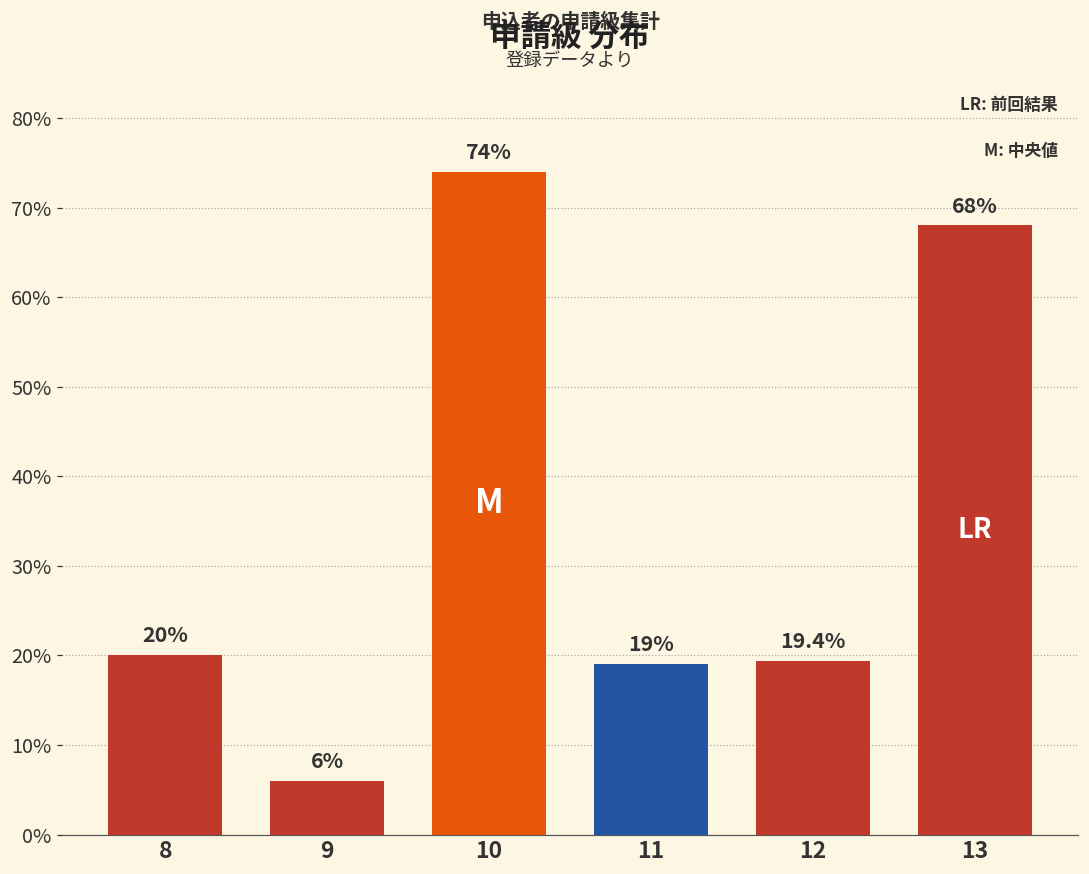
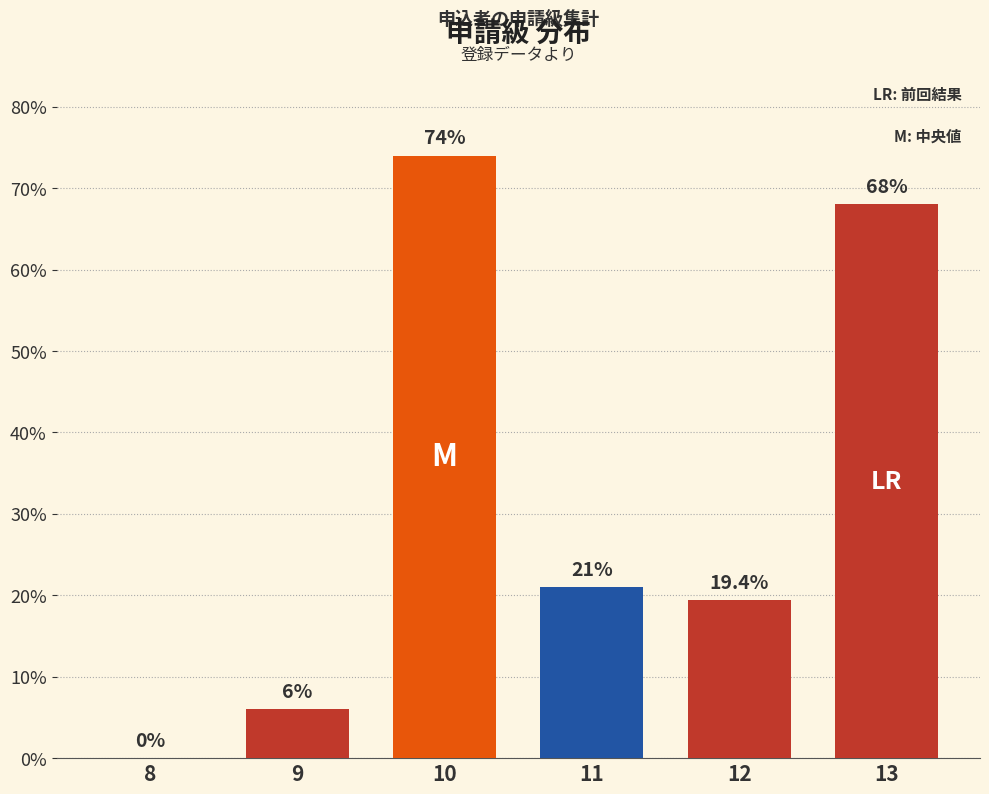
  {
-   "8": "20%",
+   "8": "0%",
    "9": "6%",
    "10": "74%",
-   "11": "19%",
+   "11": "21%",
    "12": "19.4%",
    "13": "68%"
  }
